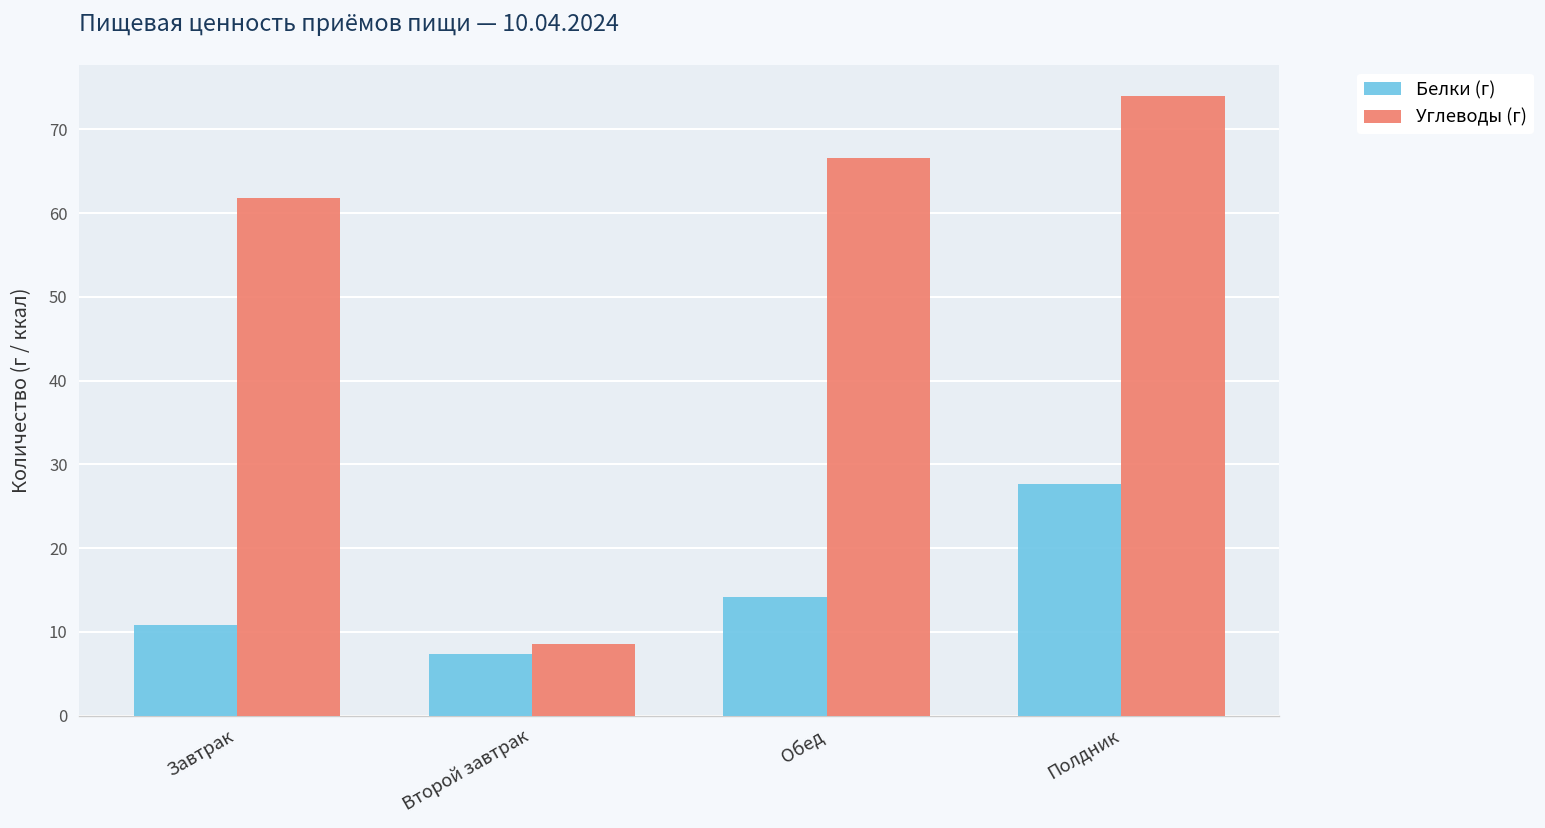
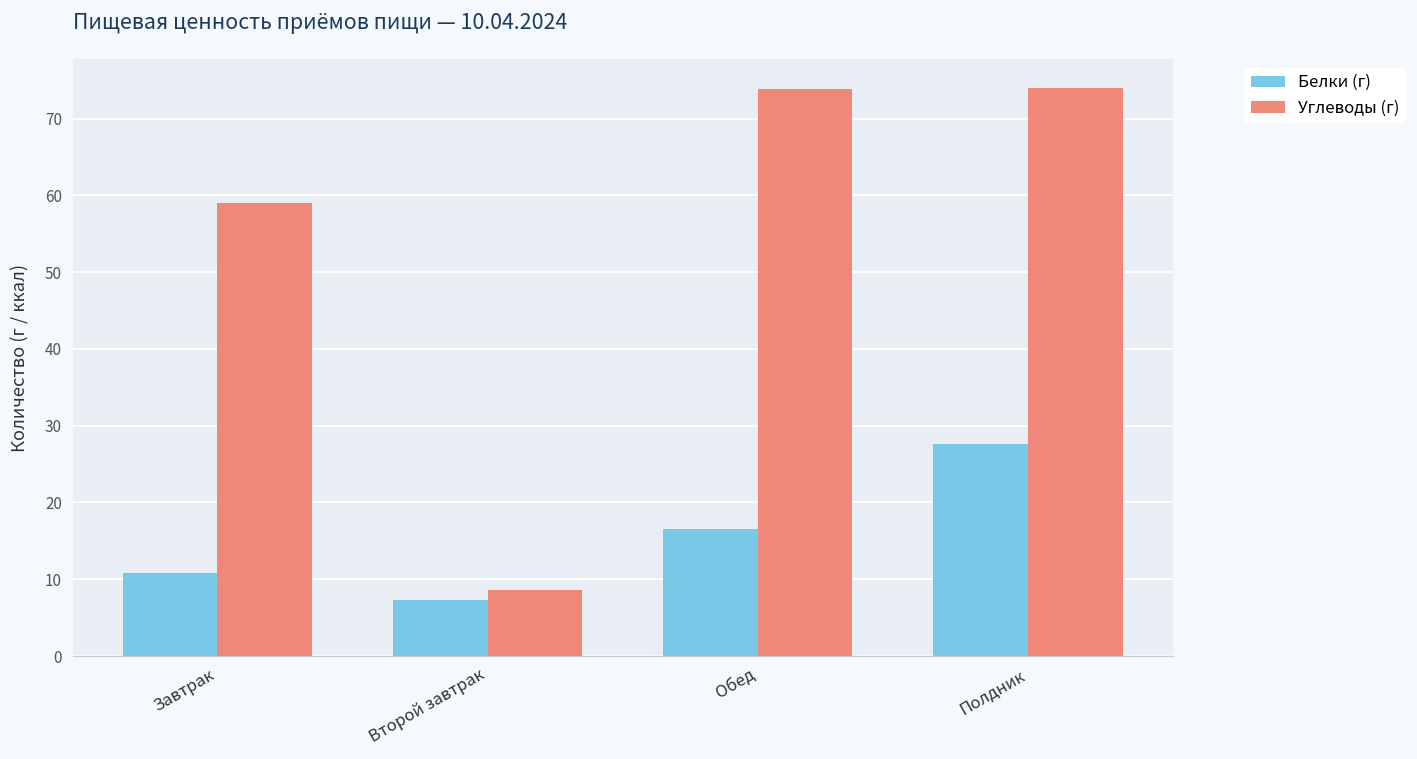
  {
    "Белки (г)": {
      "Завтрак": 11,
      "Второй завтрак": 7,
-     "Обед": 14,
+     "Обед": 17,
      "Полдник": 28
    },
    "Углеводы (г)": {
-     "Завтрак": 62,
+     "Завтрак": 59,
      "Второй завтрак": 9,
-     "Обед": 67,
+     "Обед": 74,
      "Полдник": 74
    }
  }
